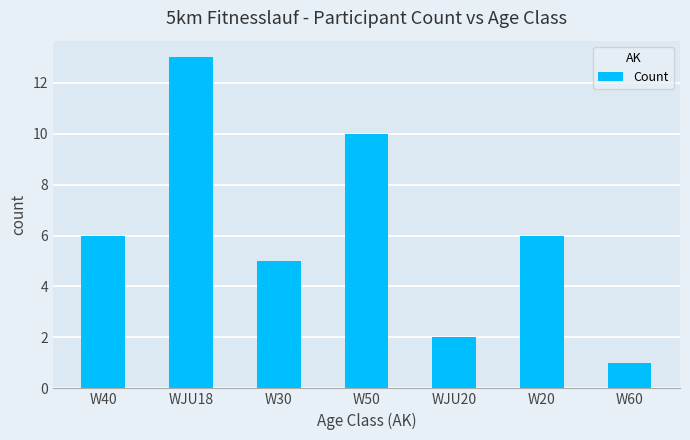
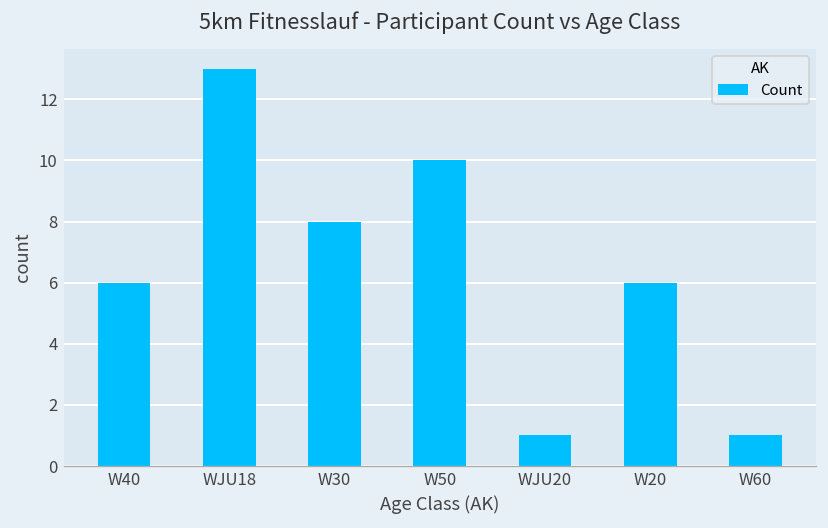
  {
    "W40": 6,
    "WJU18": 13,
-   "W30": 5,
+   "W30": 8,
    "W50": 10,
-   "WJU20": 2,
+   "WJU20": 1,
    "W20": 6,
    "W60": 1
  }
